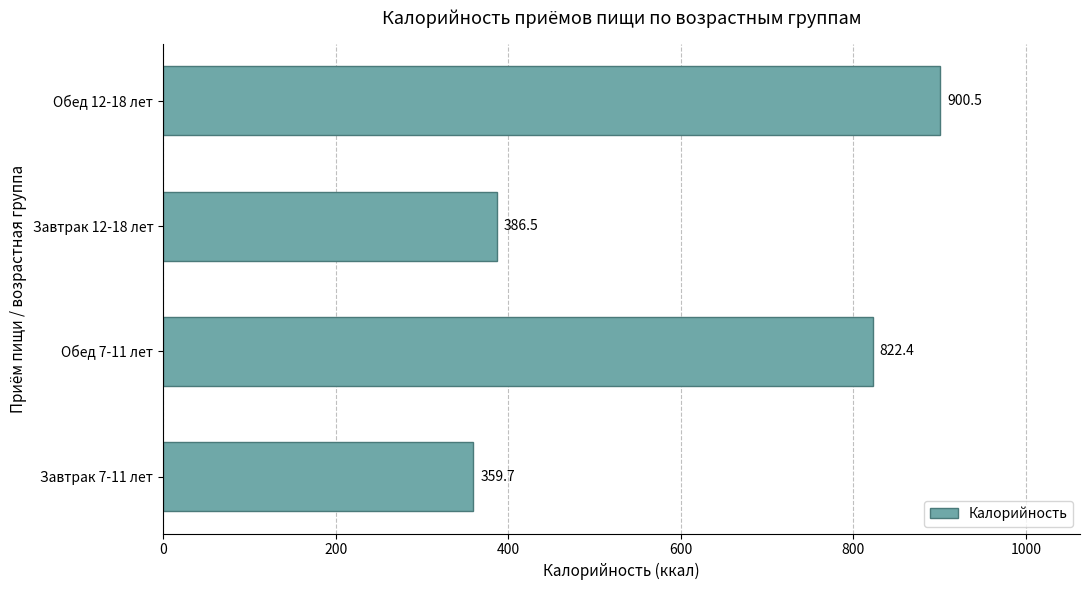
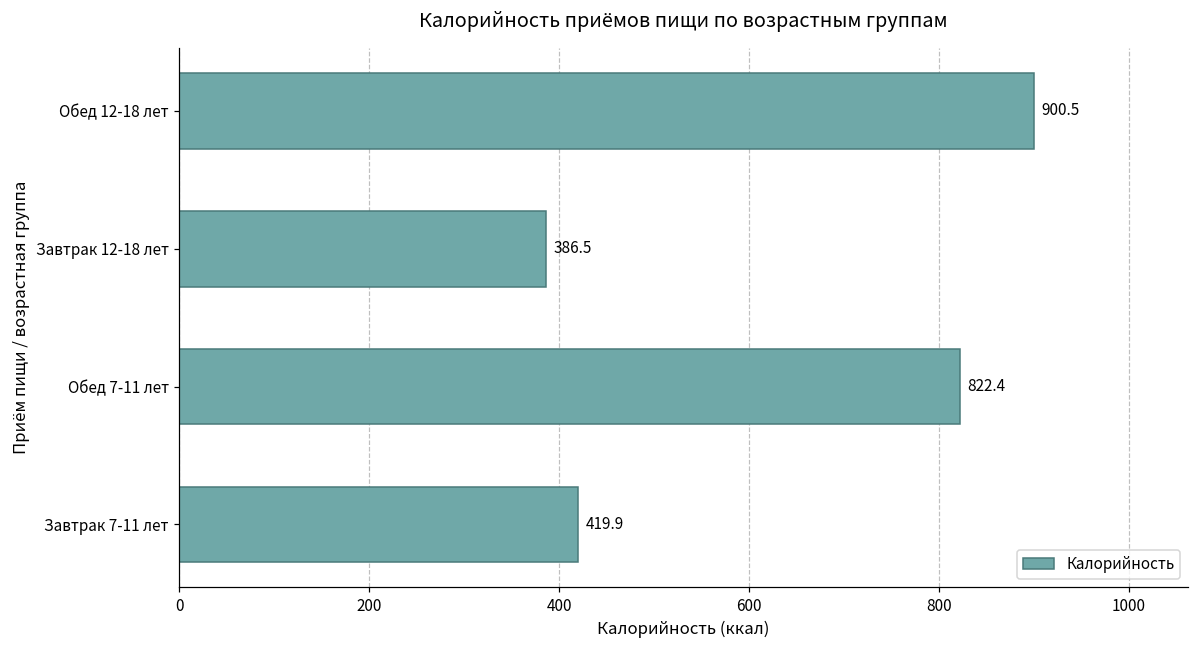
  {
    "Обед 12-18 лет": 900.5,
    "Завтрак 12-18 лет": 386.5,
    "Обед 7-11 лет": 822.4,
-   "Завтрак 7-11 лет": 359.7
+   "Завтрак 7-11 лет": 419.9
  }
